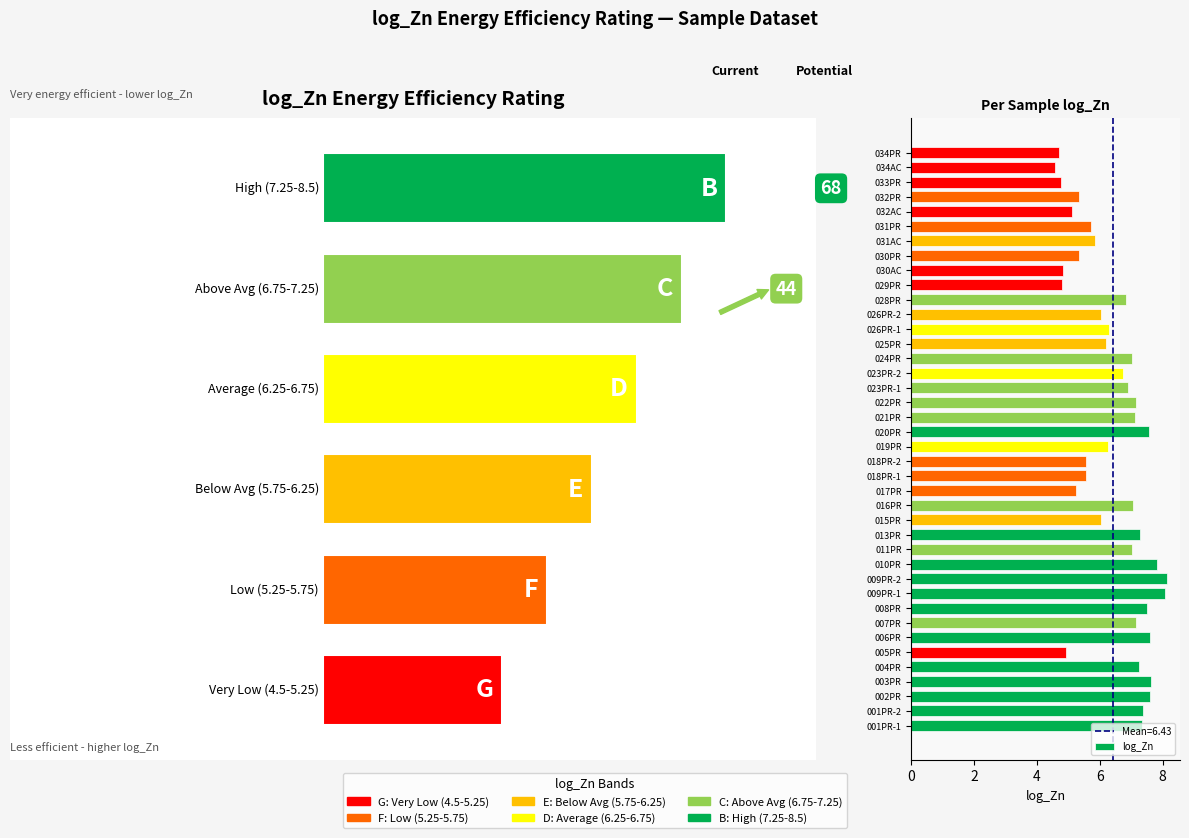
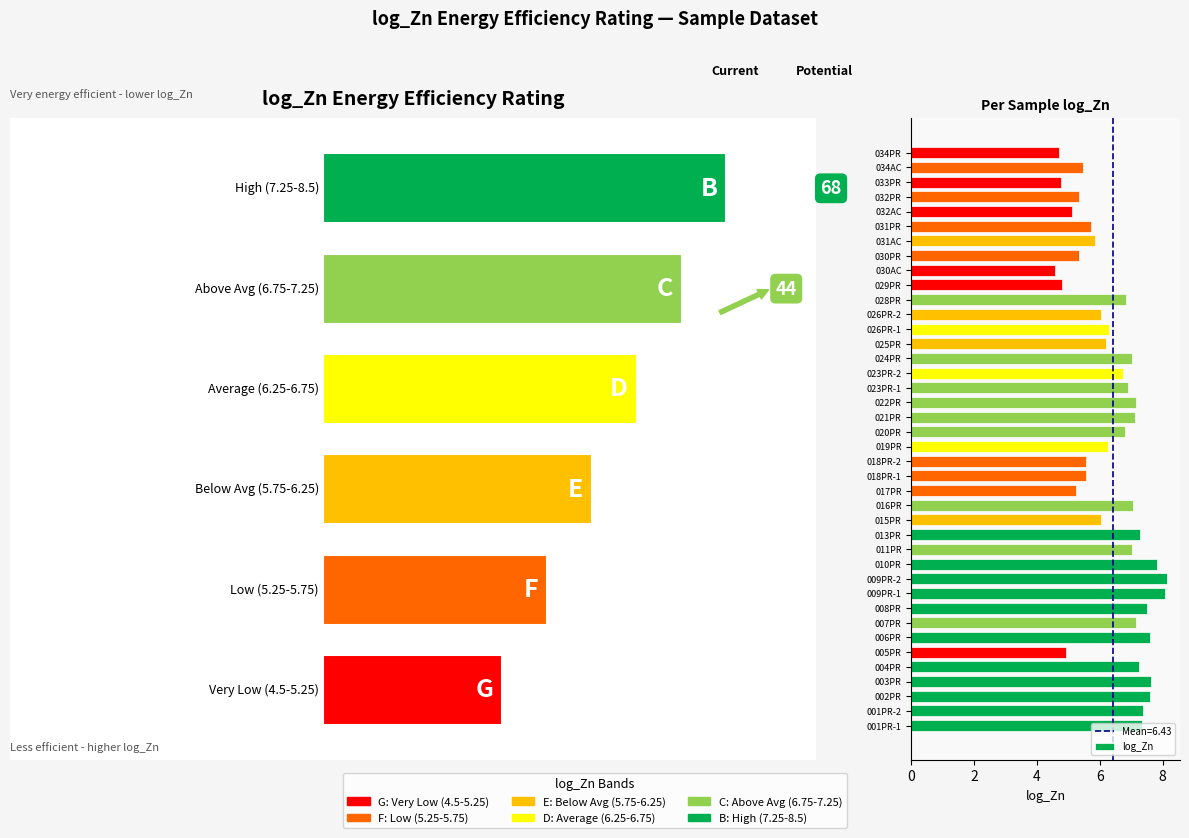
  {
    "Per Sample log_Zn": {
      "034PR": 4.7,
-     "034AC": 4.6,
+     "034AC": 5.5,
      "033PR": 4.8,
      "032PR": 5.3,
      "032AC": 5.1,
      "031PR": 5.7,
      "031AC": 5.9,
      "030PR": 5.3,
-     "030AC": 4.8,
+     "030AC": 4.6,
      "029PR": 4.8,
      "028PR": 6.8,
      "026PR-2": 6.0,
      "026PR-1": 6.3,
      "025PR": 6.2,
      "024PR": 7.0,
      "023PR-2": 6.7,
      "023PR-1": 6.9,
      "022PR": 7.1,
      "021PR": 7.1,
-     "020PR": 7.6,
+     "020PR": 6.8,
      "019PR": 6.3,
      "018PR-2": 5.6,
      "018PR-1": 5.6,
      "017PR": 5.3,
      "016PR": 7.1,
      "015PR": 6.0,
      "013PR": 7.3,
      "011PR": 7.0,
      "010PR": 7.8,
      "009PR-2": 8.1,
      "009PR-1": 8.1,
      "008PR": 7.5,
      "007PR": 7.2,
      "006PR": 7.6,
      "005PR": 4.9,
      "004PR": 7.3,
      "003PR": 7.6,
      "002PR": 7.6,
      "001PR-2": 7.4
    }
  }
